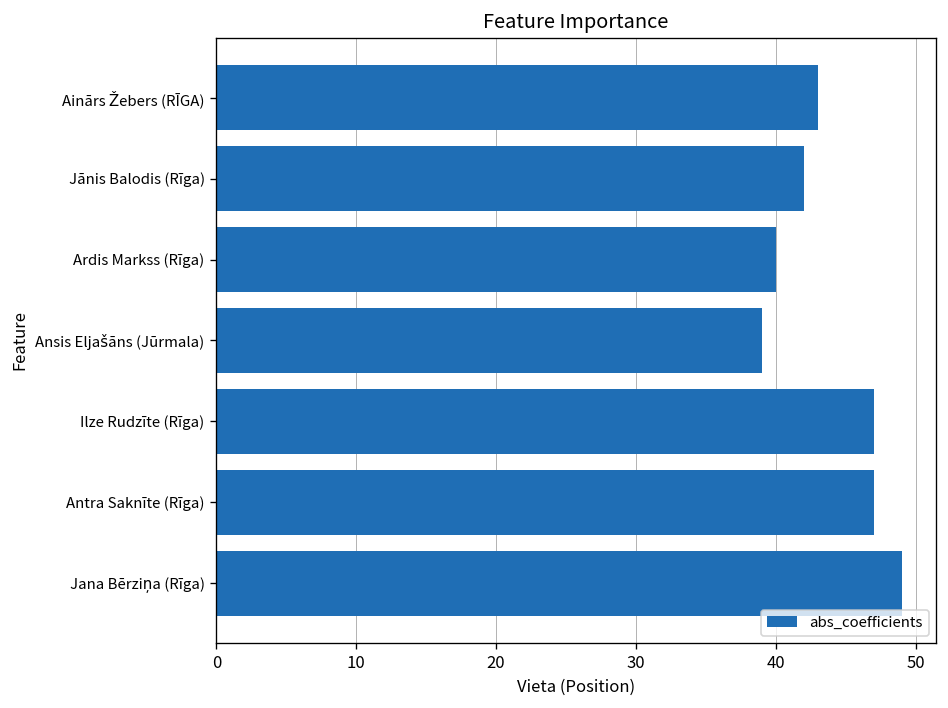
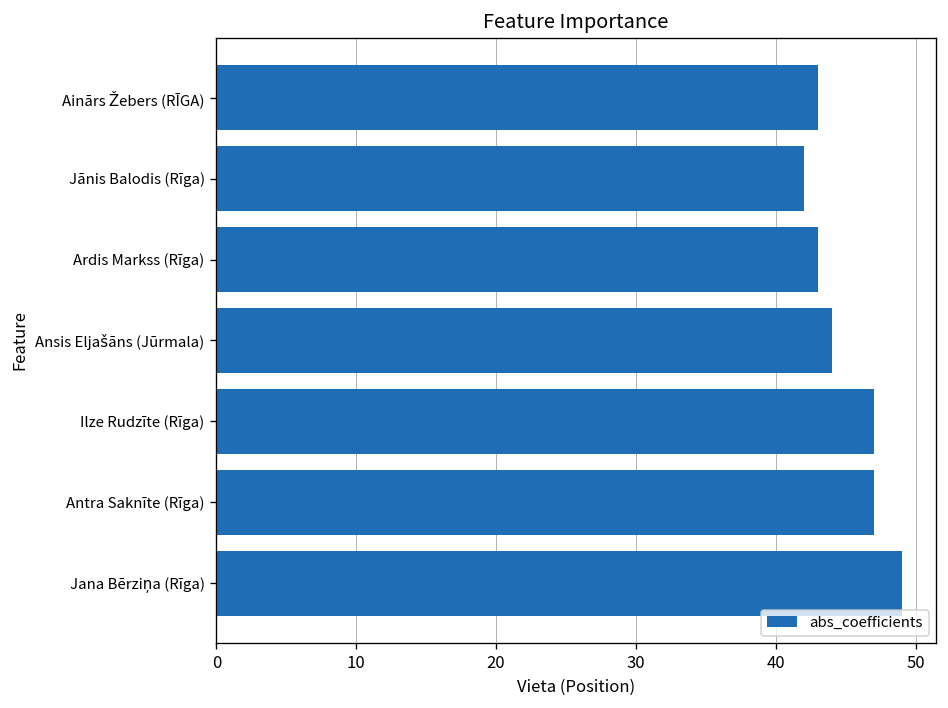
  {
    "Ainārs Žebers (RĪGA)": 43,
    "Jānis Balodis (Rīga)": 42,
-   "Ardis Markss (Rīga)": 40,
-   "Ansis Eljašāns (Jūrmala)": 39,
+   "Ardis Markss (Rīga)": 43,
+   "Ansis Eljašāns (Jūrmala)": 44,
    "Ilze Rudzīte (Rīga)": 47,
    "Antra Saknīte (Rīga)": 47,
    "Jana Bērziņa (Rīga)": 49
  }
